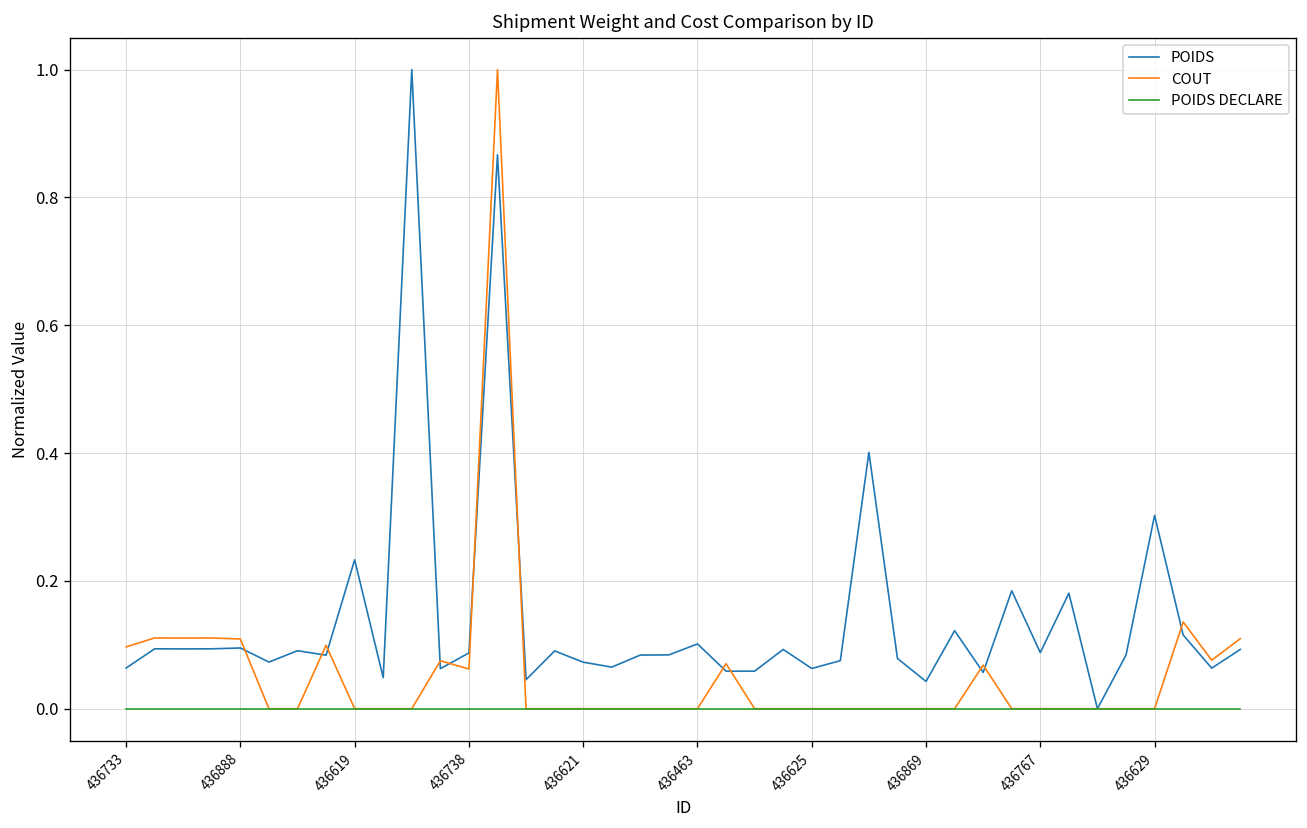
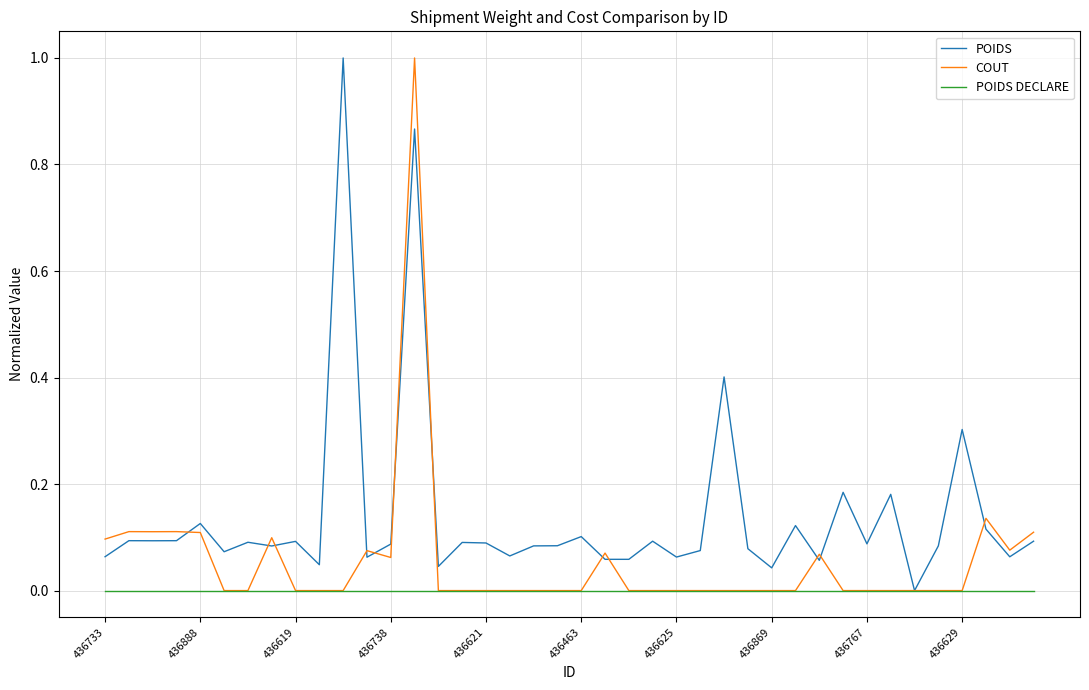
  {
    "POIDS": {
      "436733": 0.06,
-     "436888": 0.10,
-     "436619": 0.23,
+     "436888": 0.13,
+     "436619": 0.09,
      "436738": 0.09,
-     "436621": 0.07,
+     "436621": 0.09,
      "436463": 0.10,
      "436625": 0.06,
      "436869": 0.04,
      "436767": 0.09,
      "436629": 0.30
    },
    "COUT": {
      "436733": 0.10,
      "436888": 0.11,
      "436738": 0.06
    },
    "POIDS DECLARE": {
      "436733": 0.00,
      "436888": 0.00,
      "436738": 0.00
    }
  }
